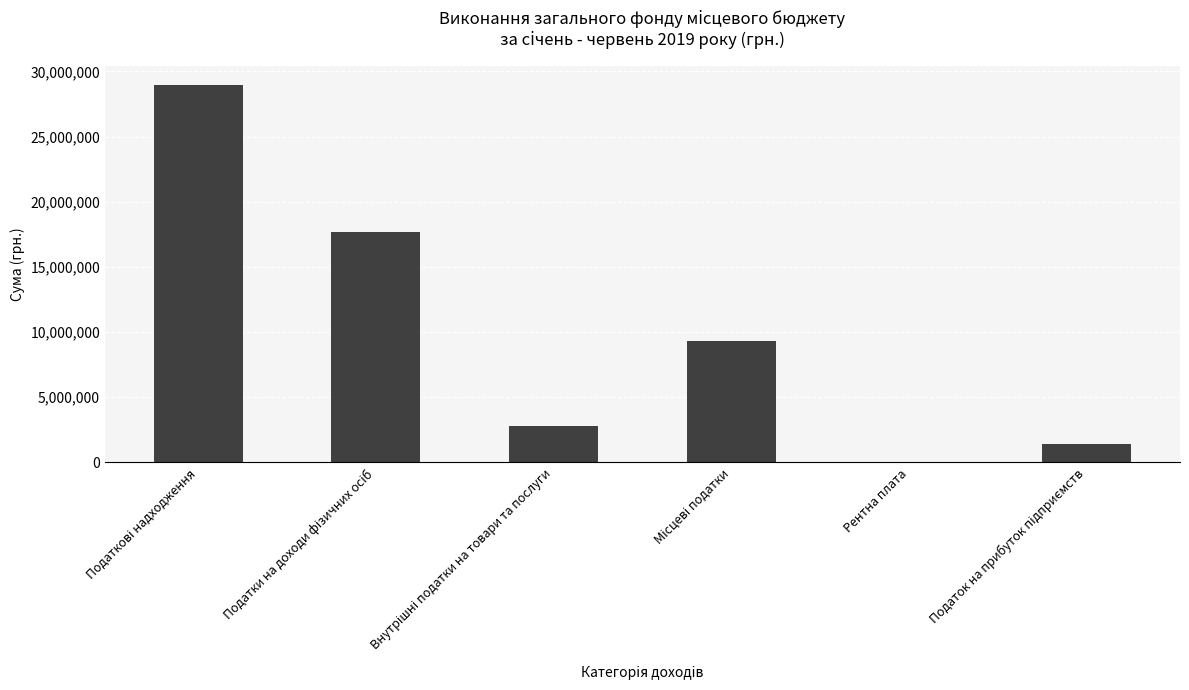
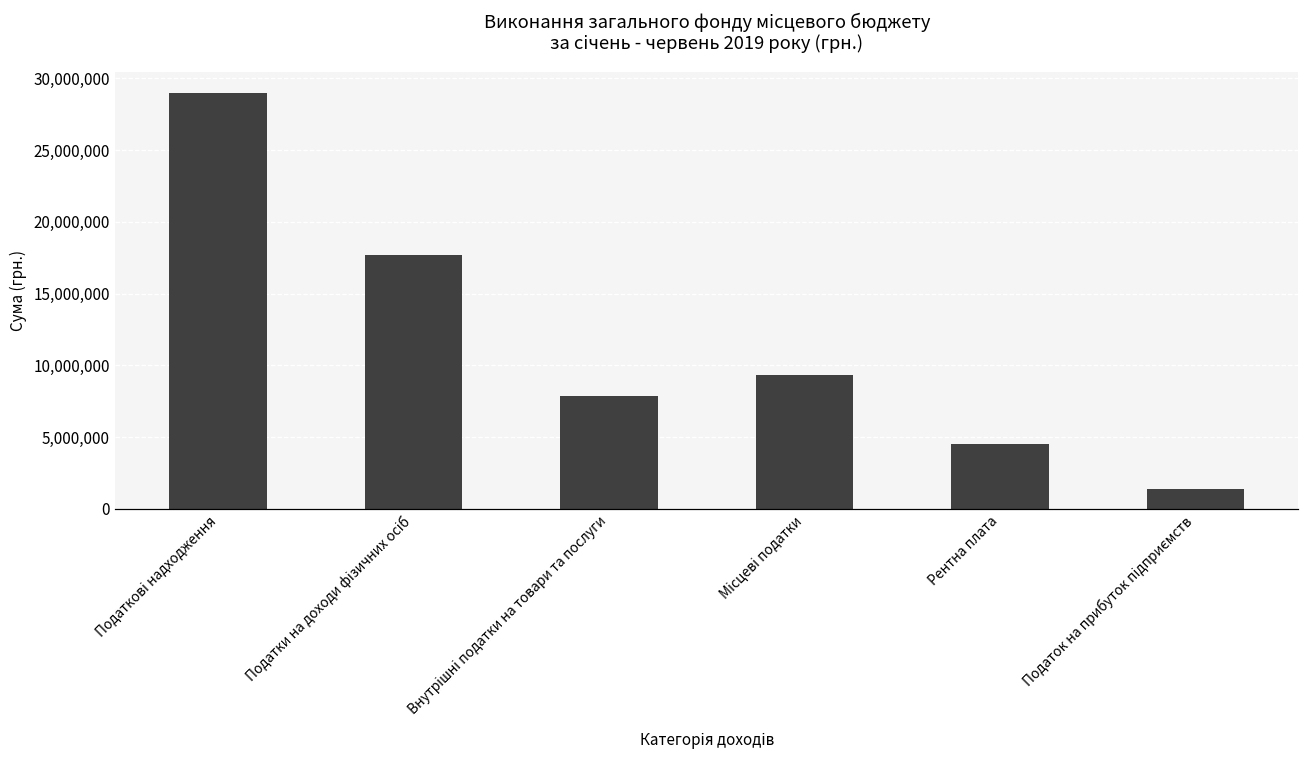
  {
    "Податкові надходження": "29,000,000",
    "Податки на доходи фізичних осіб": "17,700,000",
-   "Внутрішні податки на товари та послуги": "2,800,000",
+   "Внутрішні податки на товари та послуги": "7,900,000",
    "Місцеві податки": "9,300,000",
-   "Рентна плата": "0",
+   "Рентна плата": "4,500,000",
    "Податок на прибуток підприємств": "1,400,000"
  }
